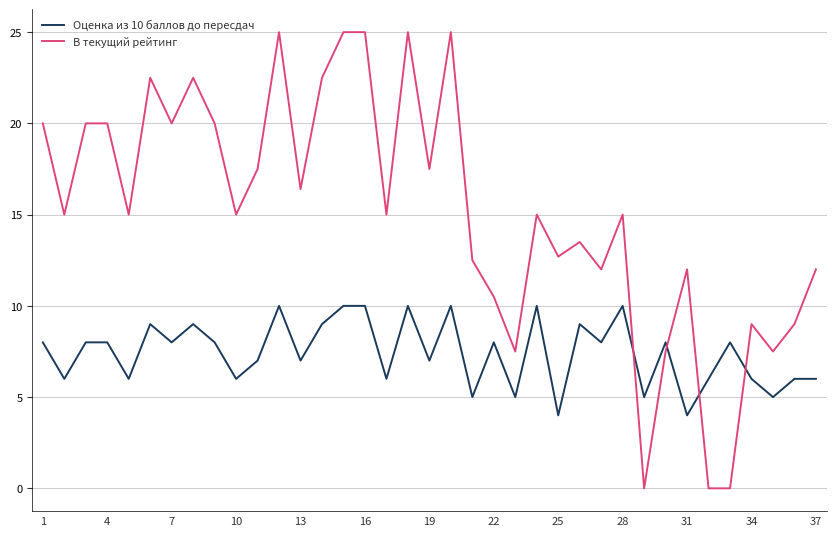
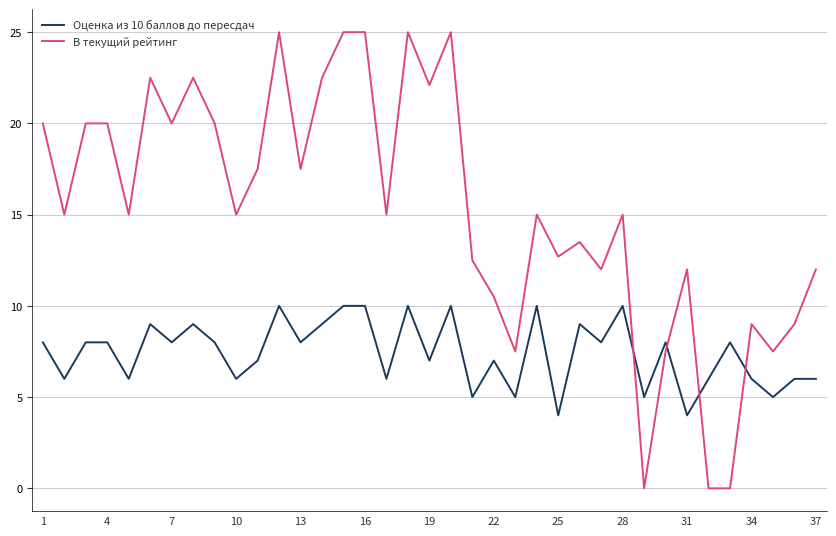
  {
    "Оценка из 10 баллов до пересдач": {
      "1": 8,
      "4": 8,
      "7": 8,
      "10": 6,
-     "13": 7,
+     "13": 8,
      "16": 10,
      "19": 7,
-     "22": 8,
+     "22": 7,
      "25": 4,
      "28": 10,
      "31": 4,
      "34": 6,
      "37": 6
    },
    "В текущий рейтинг": {
      "1": 20.0,
      "4": 20.0,
      "7": 20.0,
      "10": 15.0,
-     "13": 16.4,
+     "13": 17.5,
      "16": 25.0,
-     "19": 17.5,
+     "19": 22.1,
      "22": 10.5,
      "25": 12.7,
      "28": 15.0,
      "31": 12.0,
      "34": 9.0,
      "37": 12.0
    }
  }
